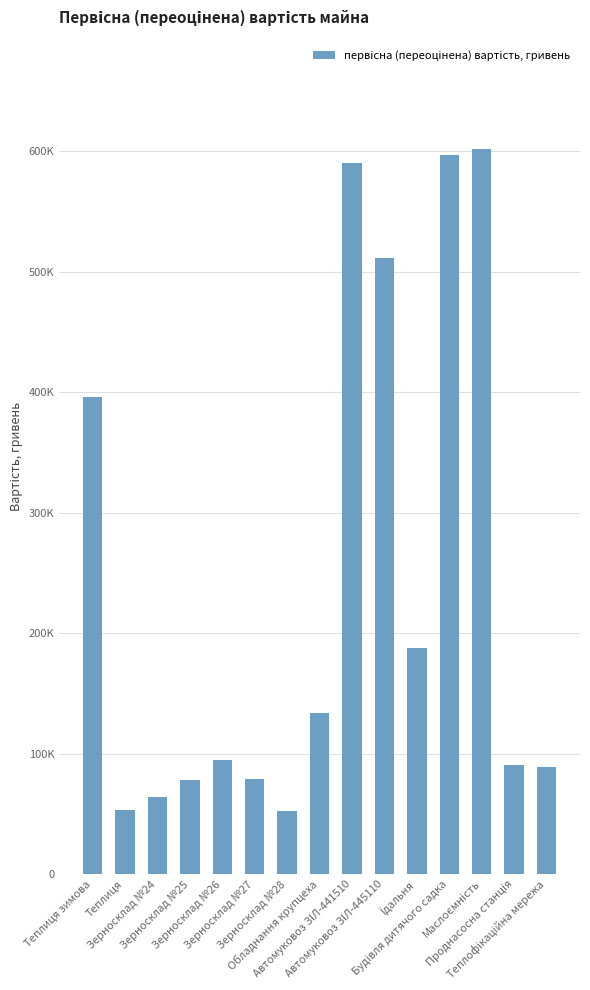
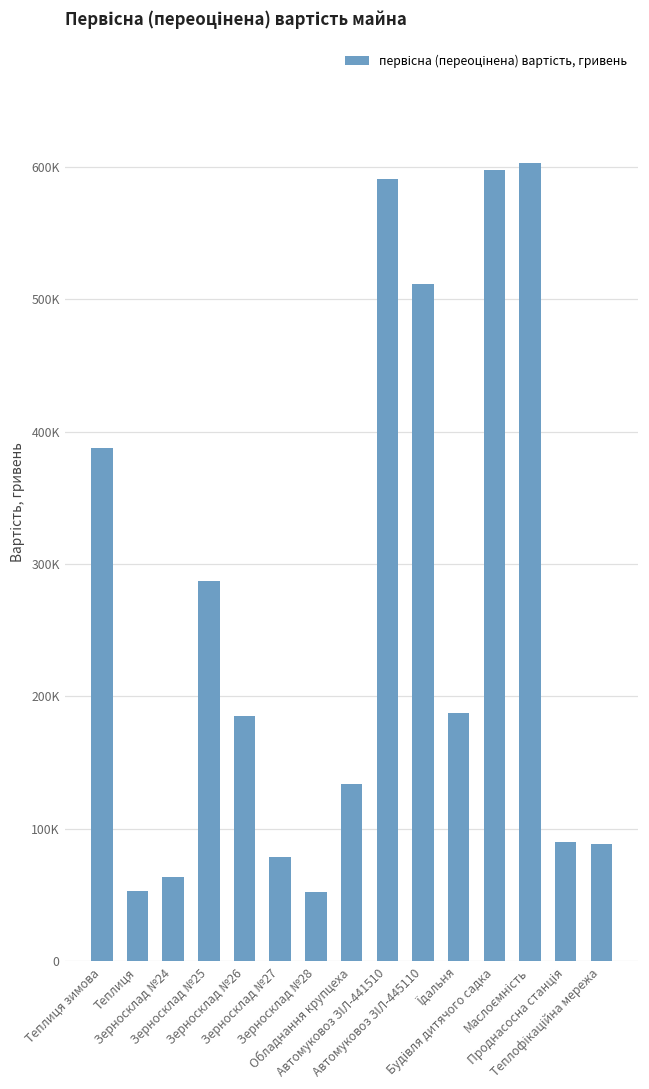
  {
-   "Теплиця зимова": 396000,
+   "Теплиця зимова": 388000,
    "Теплиця": 53000,
    "Зерносклад №24": 64000,
-   "Зерносклад №25": 78000,
-   "Зерносклад №26": 94000,
+   "Зерносклад №25": 288000,
+   "Зерносклад №26": 185000,
    "Зерносклад №27": 79000,
    "Зерносклад №28": 52000,
    "Обладнання крупцеха": 134000,
    "Автомуковоз ЗІЛ-441510": 591000,
    "Автомуковоз ЗІЛ-445110": 511000,
    "Їдальня": 187000,
    "Будівля дитячого садка": 597000,
    "Маслоємність": 602000,
    "Проднасосна станція": 90000,
    "Теплофікаційна мережа": 89000
  }
